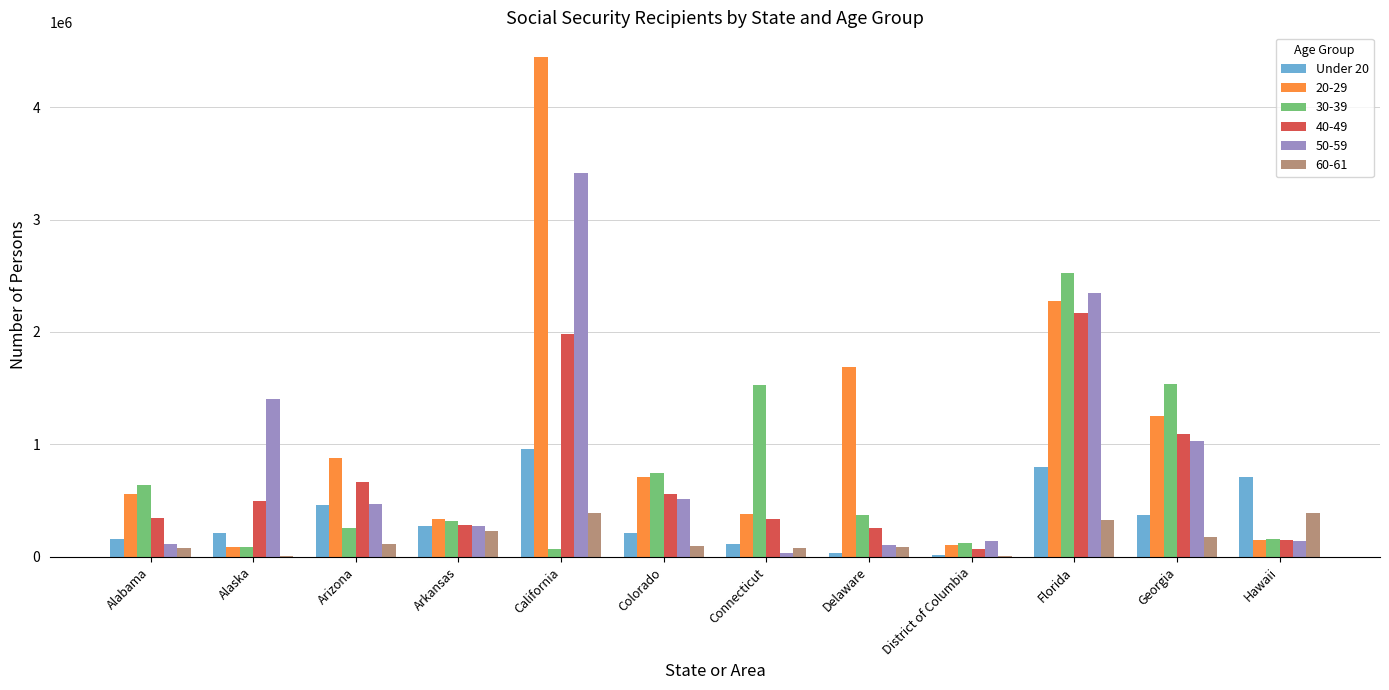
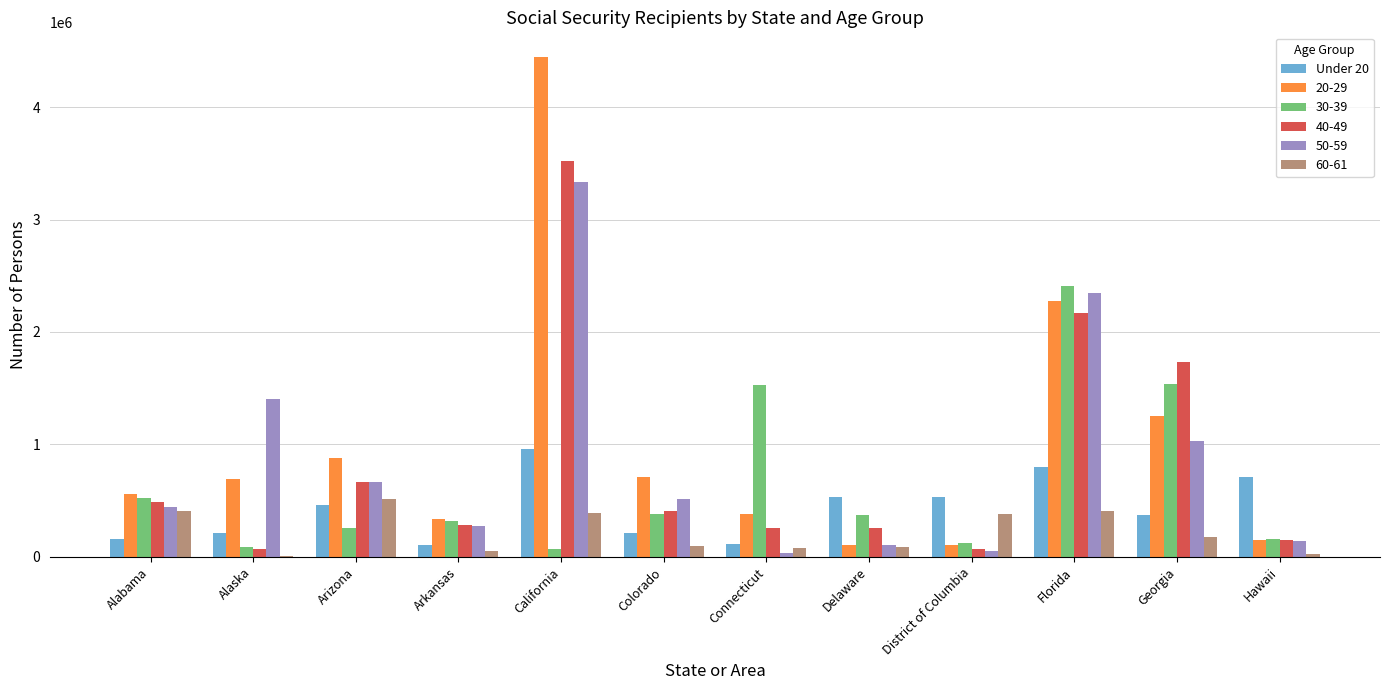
  {
    "Under 20": {
      "Alabama": 160000,
      "Alaska": 220000,
      "Arizona": 460000,
-     "Arkansas": 270000,
+     "Arkansas": 100000,
      "California": 960000,
      "Colorado": 210000,
      "Connecticut": 110000,
-     "Delaware": 40000,
-     "District of Columbia": 20000,
+     "Delaware": 530000,
+     "District of Columbia": 530000,
      "Florida": 800000,
      "Georgia": 370000,
      "Hawaii": 710000
    },
    "20-29": {
      "Alabama": 560000,
-     "Alaska": 90000,
+     "Alaska": 690000,
      "Arizona": 880000,
      "Arkansas": 340000,
      "California": 4440000,
      "Colorado": 710000,
      "Connecticut": 380000,
-     "Delaware": 1690000,
+     "Delaware": 110000,
      "District of Columbia": 110000,
      "Florida": 2280000,
      "Georgia": 1250000,
      "Hawaii": 150000
    },
    "30-39": {
-     "Alabama": 640000,
+     "Alabama": 530000,
      "Alaska": 90000,
      "Arizona": 250000,
      "Arkansas": 320000,
      "California": 70000,
-     "Colorado": 740000,
+     "Colorado": 380000,
      "Connecticut": 1530000,
      "Delaware": 370000,
      "District of Columbia": 130000,
-     "Florida": 2520000,
+     "Florida": 2410000,
      "Georgia": 1540000,
      "Hawaii": 160000
    },
    "40-49": {
-     "Alabama": 350000,
-     "Alaska": 490000,
+     "Alabama": 490000,
+     "Alaska": 70000,
      "Arizona": 660000,
      "Arkansas": 290000,
-     "California": 1980000,
-     "Colorado": 560000,
-     "Connecticut": 330000,
+     "California": 3520000,
+     "Colorado": 400000,
+     "Connecticut": 260000,
      "Delaware": 250000,
      "District of Columbia": 70000,
      "Florida": 2170000,
-     "Georgia": 1100000,
+     "Georgia": 1730000,
      "Hawaii": 150000
    },
    "50-59": {
-     "Alabama": 120000,
+     "Alabama": 450000,
      "Alaska": 1410000,
-     "Arizona": 470000,
+     "Arizona": 670000,
      "Arkansas": 270000,
-     "California": 3420000,
+     "California": 3340000,
      "Colorado": 510000,
      "Connecticut": 40000,
      "Delaware": 100000,
-     "District of Columbia": 140000,
+     "District of Columbia": 50000,
      "Florida": 2340000,
      "Georgia": 1030000,
      "Hawaii": 140000
    },
    "60-61": {
-     "Alabama": 80000,
-     "Arizona": 120000,
-     "Arkansas": 230000,
+     "Alabama": 410000,
+     "Arizona": 520000,
+     "Arkansas": 50000,
      "California": 390000,
      "Colorado": 90000,
      "Connecticut": 80000,
      "Delaware": 90000,
-     "District of Columbia": 10000,
-     "Florida": 320000,
+     "District of Columbia": 380000,
+     "Florida": 400000,
      "Georgia": 170000,
-     "Hawaii": 390000
+     "Hawaii": 30000
    }
  }
